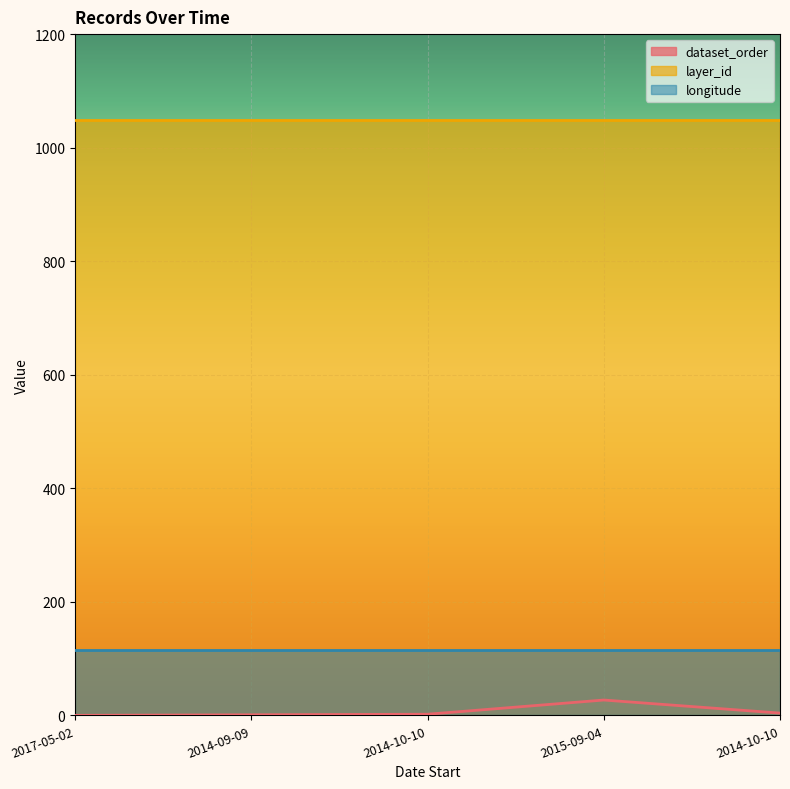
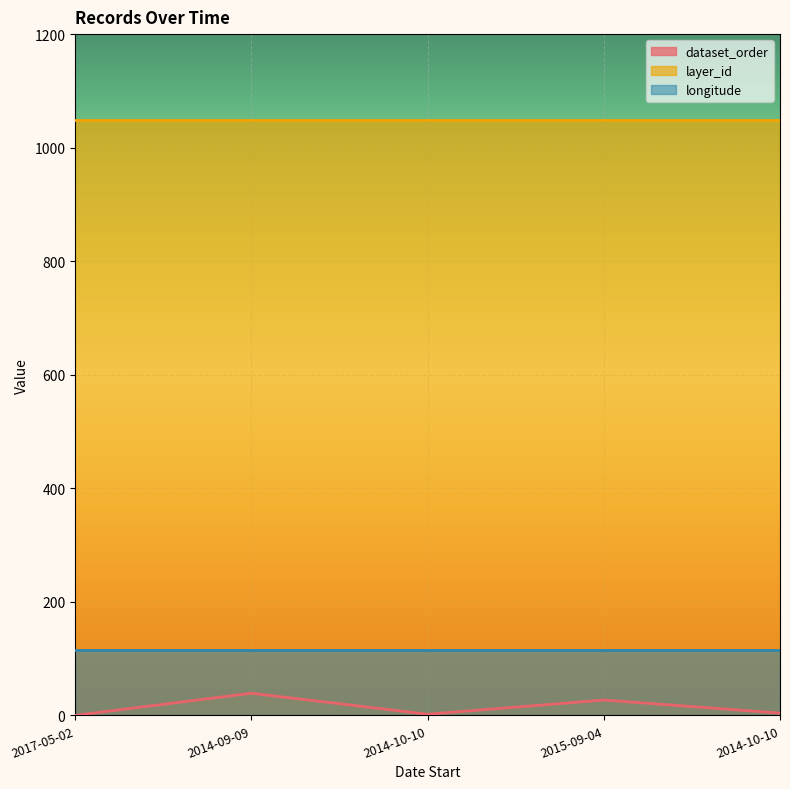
  {
    "dataset_order": {
      "2017-05-02": 0,
-     "2014-09-09": 0,
+     "2014-09-09": 40,
      "2015-09-04": 30
    },
    "layer_id": {
      "2017-05-02": 1050,
      "2014-09-09": 1050,
      "2015-09-04": 1050
    },
    "longitude": {
      "2017-05-02": 120,
      "2014-09-09": 120,
      "2015-09-04": 120
    }
  }
